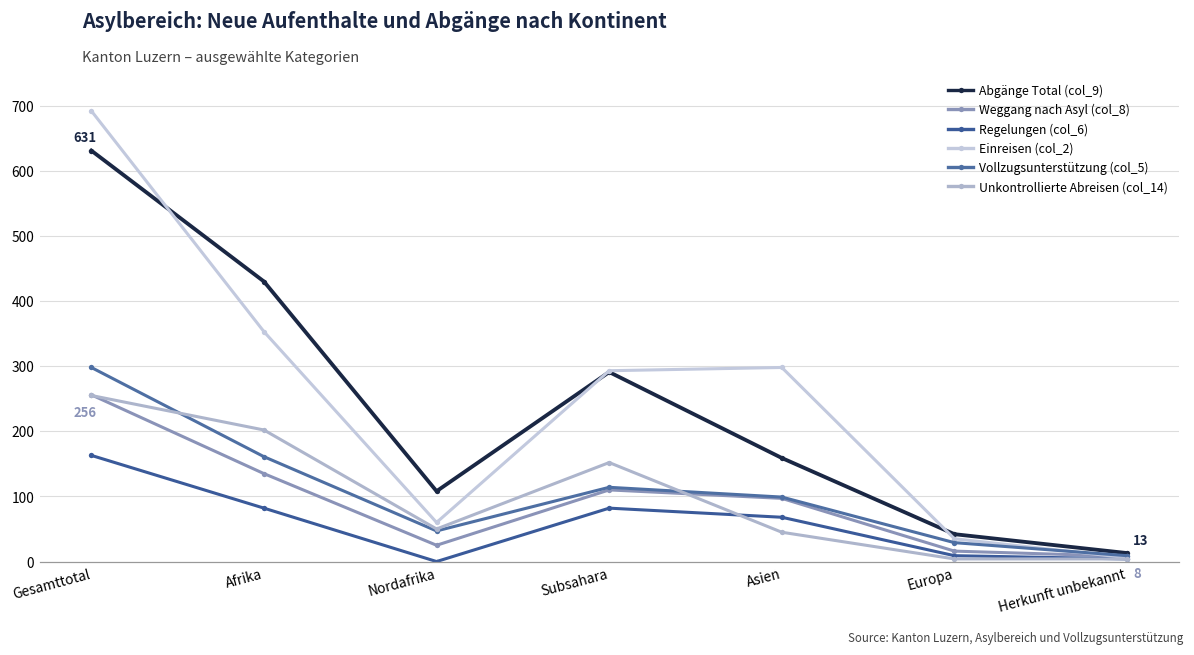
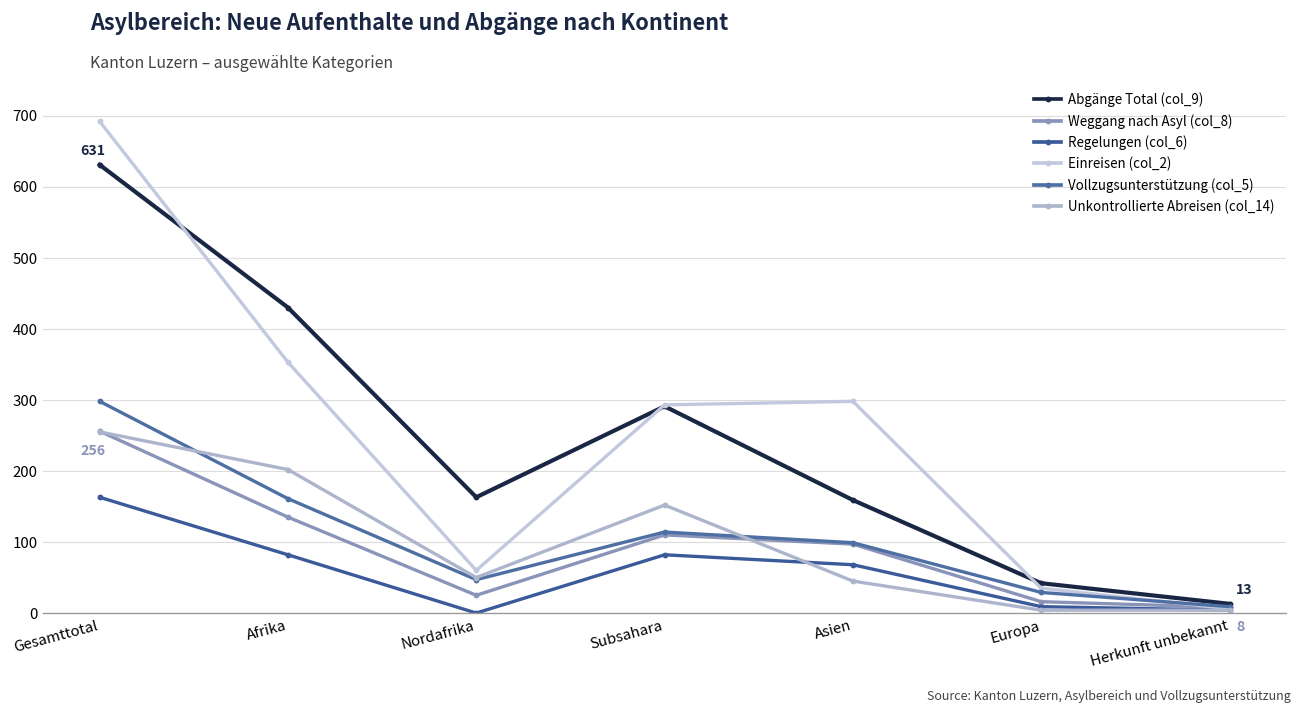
  {
    "Abgänge Total (col_9)": {
      "Afrika": 430,
-     "Nordafrika": 110,
+     "Nordafrika": 160,
      "Asien": 160,
      "Europa": 40
    }
  }
